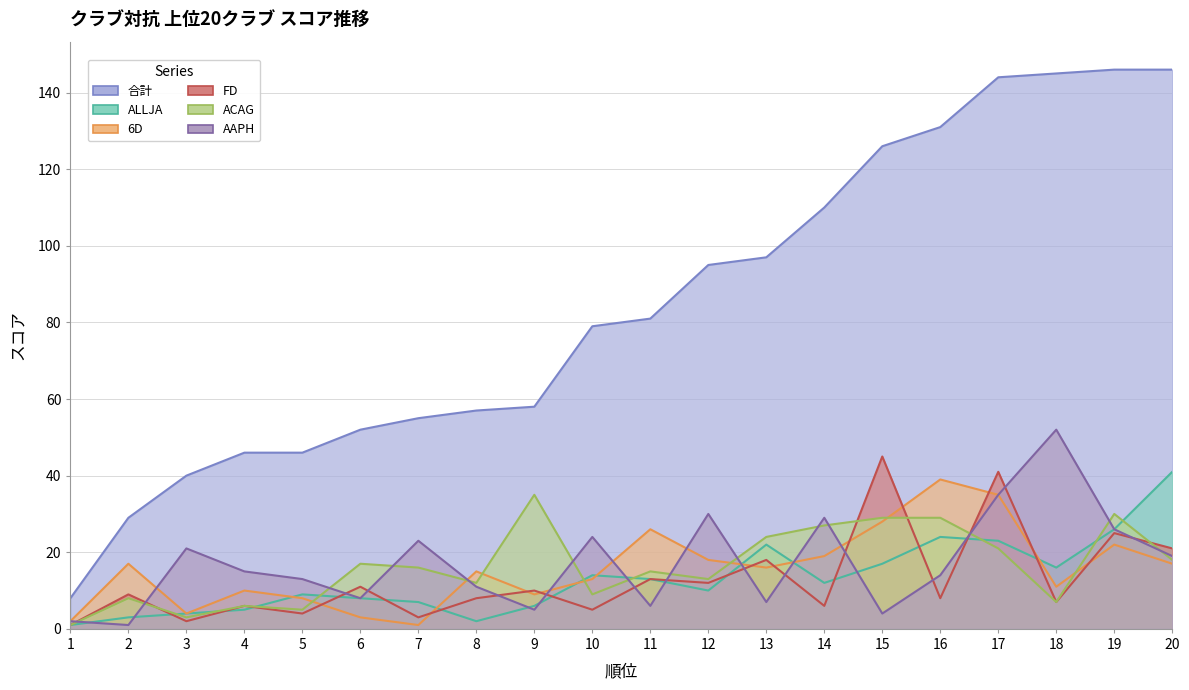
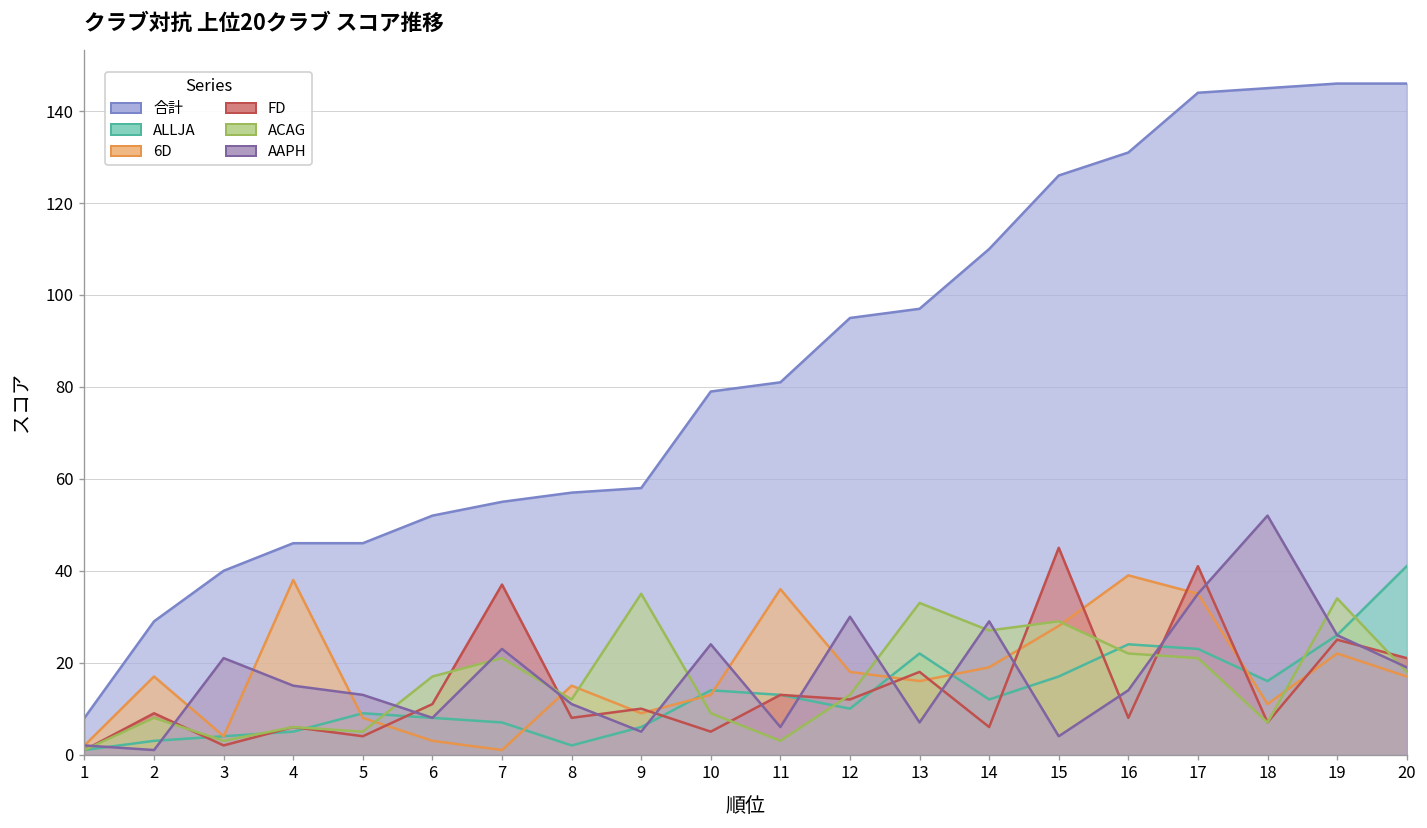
  {
    "6D": {
      "2": 17,
-     "4": 10,
+     "4": 38,
      "5": 8,
      "6": 3,
      "7": 1,
      "8": 15,
      "9": 9,
      "10": 13,
-     "11": 26,
+     "11": 36,
      "12": 18,
      "13": 16,
      "14": 19,
      "15": 28,
      "16": 39,
      "18": 11,
      "19": 22,
      "20": 17
    },
    "FD": {
      "2": 9,
      "3": 2,
      "5": 4,
      "6": 11,
-     "7": 3,
+     "7": 37,
      "8": 8,
      "9": 10,
      "10": 5,
      "12": 12,
      "13": 18,
      "14": 6,
      "15": 45,
      "16": 8,
      "17": 41,
      "19": 25,
      "20": 21
    },
    "ACAG": {
      "2": 8,
      "3": 3,
      "5": 5,
      "6": 17,
-     "7": 16,
+     "7": 21,
      "8": 12,
      "9": 35,
      "10": 9,
-     "11": 15,
+     "11": 3,
      "12": 13,
-     "13": 24,
+     "13": 33,
      "14": 27,
      "15": 29,
-     "16": 29,
+     "16": 22,
      "17": 21,
-     "19": 30,
+     "19": 34,
      "20": 18
    }
  }
